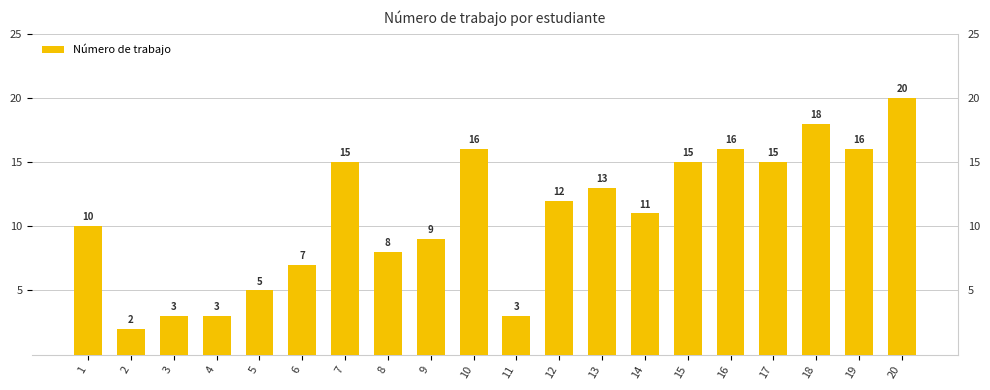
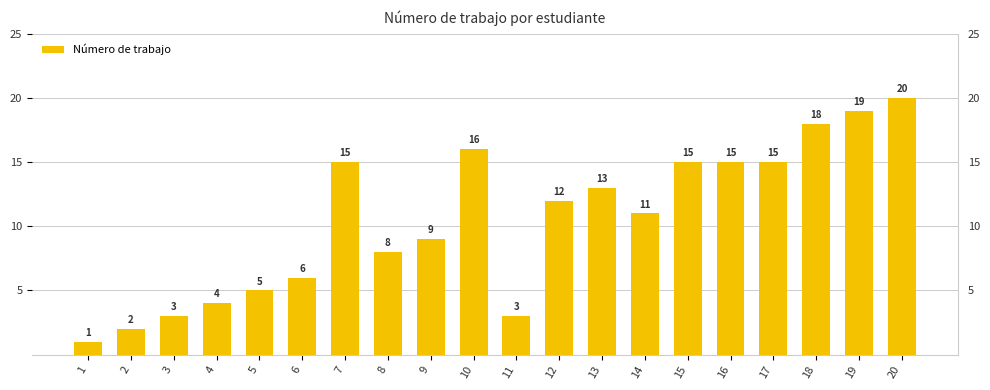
  {
-   "1": 10,
+   "1": 1,
    "2": 2,
    "3": 3,
-   "4": 3,
+   "4": 4,
    "5": 5,
-   "6": 7,
+   "6": 6,
    "7": 15,
    "8": 8,
    "9": 9,
    "10": 16,
    "11": 3,
    "12": 12,
    "13": 13,
    "14": 11,
    "15": 15,
-   "16": 16,
+   "16": 15,
    "17": 15,
    "18": 18,
-   "19": 16,
+   "19": 19,
    "20": 20
  }
